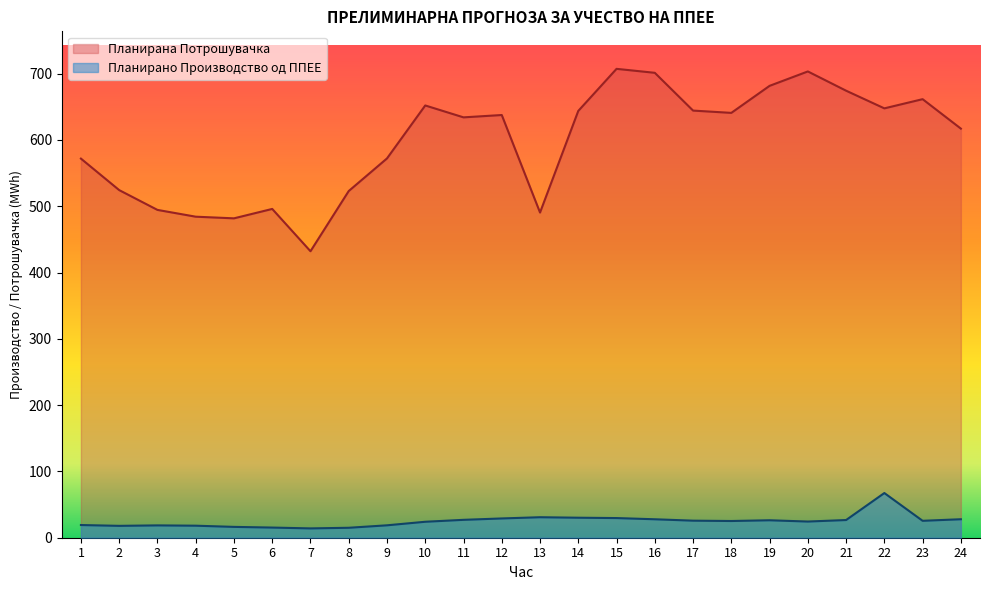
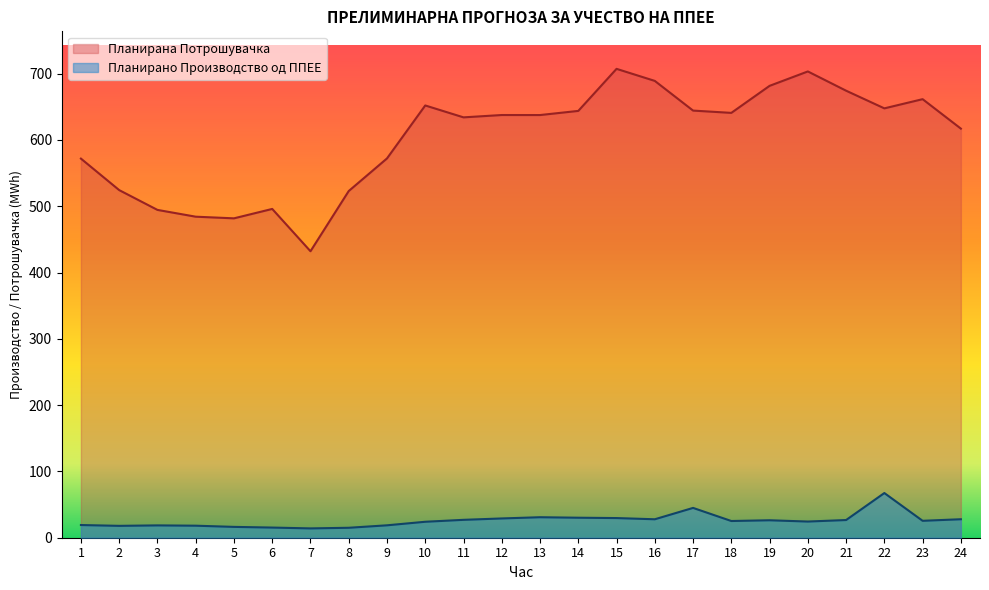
  {
    "Планирана Потрошувачка": {
      "1": 570,
      "2": 520,
      "3": 490,
      "4": 480,
      "5": 480,
      "6": 500,
      "7": 430,
      "8": 520,
      "9": 570,
      "10": 650,
      "11": 630,
      "12": 640,
-     "13": 490,
+     "13": 640,
      "14": 640,
      "15": 710,
-     "16": 700,
+     "16": 690,
      "17": 640,
      "18": 640,
      "19": 680,
      "20": 700,
      "21": 670,
      "22": 650,
      "23": 660,
      "24": 620
    },
    "Планирано Производство од ППЕЕ": {
      "1": 20,
      "2": 20,
      "3": 20,
      "4": 20,
      "5": 20,
      "6": 20,
      "7": 10,
      "8": 10,
      "9": 20,
      "10": 20,
      "11": 30,
      "12": 30,
      "13": 30,
      "14": 30,
      "15": 30,
      "16": 30,
-     "17": 30,
+     "17": 40,
      "18": 30,
      "19": 30,
      "20": 20,
      "21": 30,
      "22": 70,
      "23": 30,
      "24": 30
    }
  }
